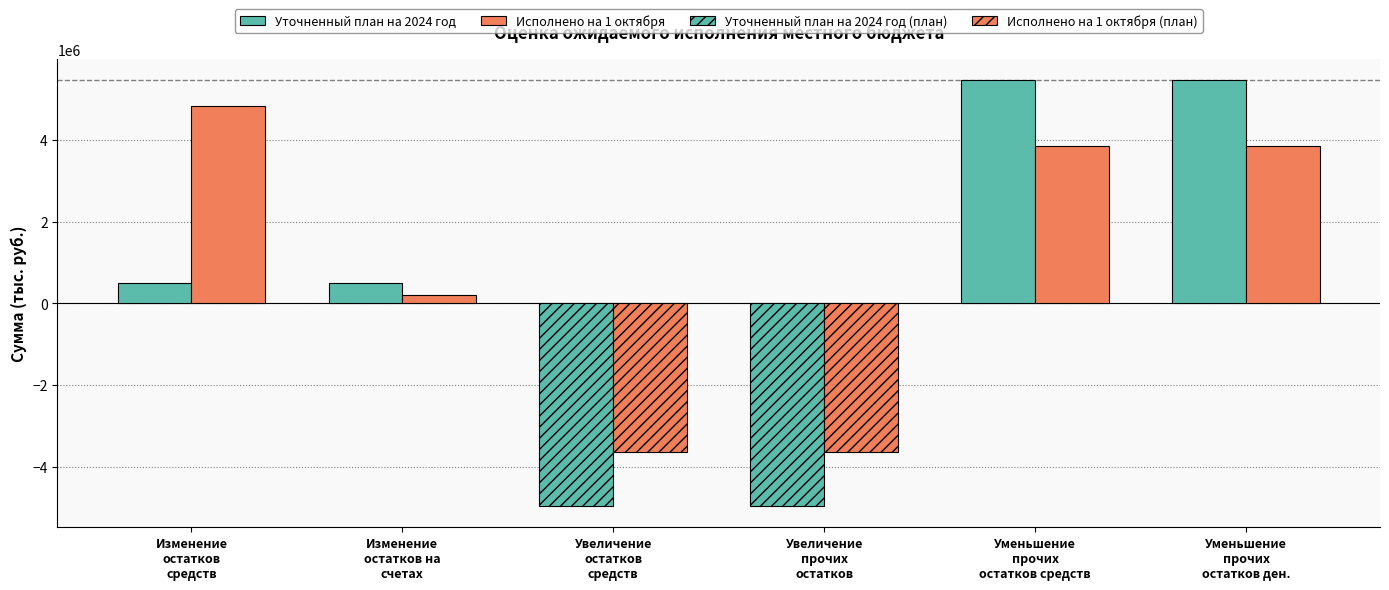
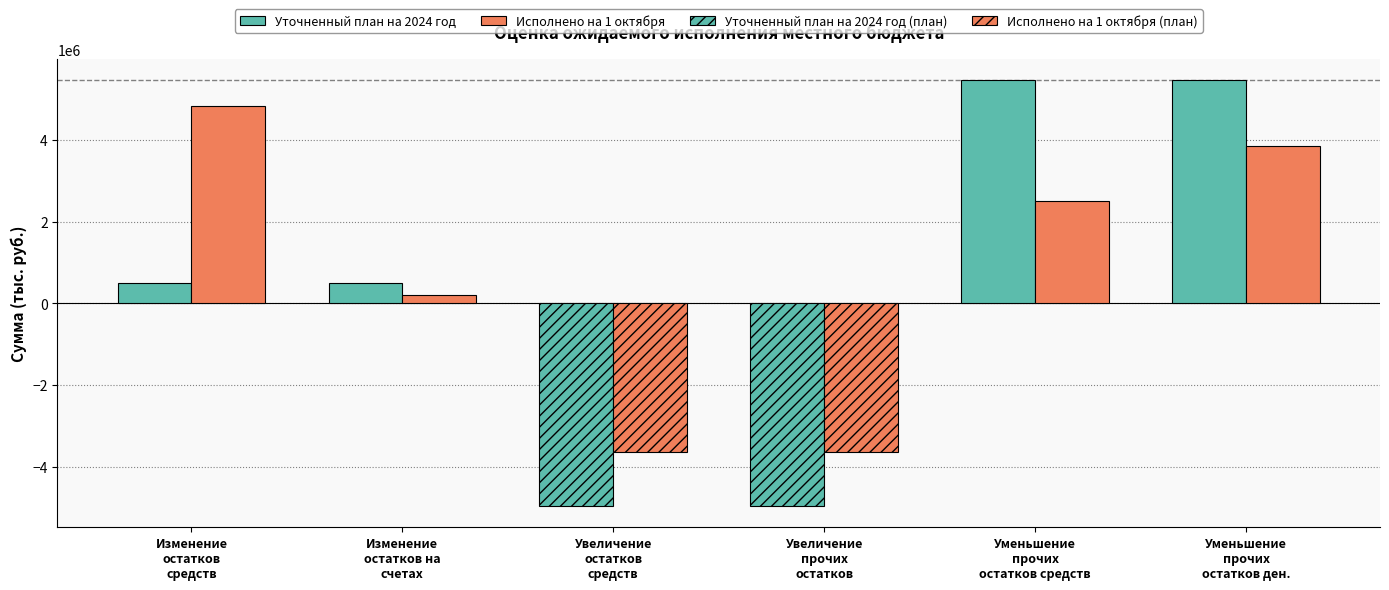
  {
    "Уточненный план на 2024 год": {
      "Изменение остатков средств": 500000,
      "Изменение остатков на счетах": 500000,
      "Увеличение остатков средств": -5000000,
      "Увеличение прочих остатков": -5000000,
      "Уменьшение прочих остатков средств": 5500000,
      "Уменьшение прочих остатков ден.": 5500000
    },
    "Исполнено на 1 октября": {
      "Изменение остатков средств": 4800000,
      "Изменение остатков на счетах": 200000,
      "Увеличение остатков средств": -3600000,
      "Увеличение прочих остатков": -3600000,
-     "Уменьшение прочих остатков средств": 3800000,
+     "Уменьшение прочих остатков средств": 2500000,
      "Уменьшение прочих остатков ден.": 3800000
    }
  }
